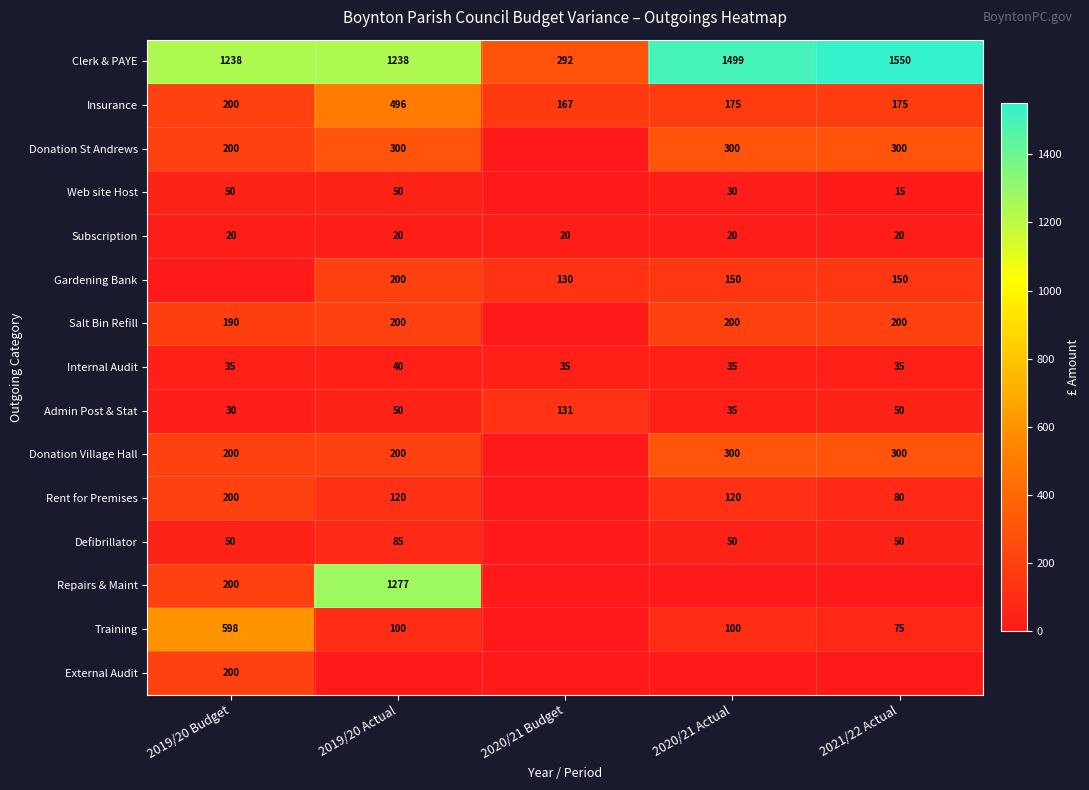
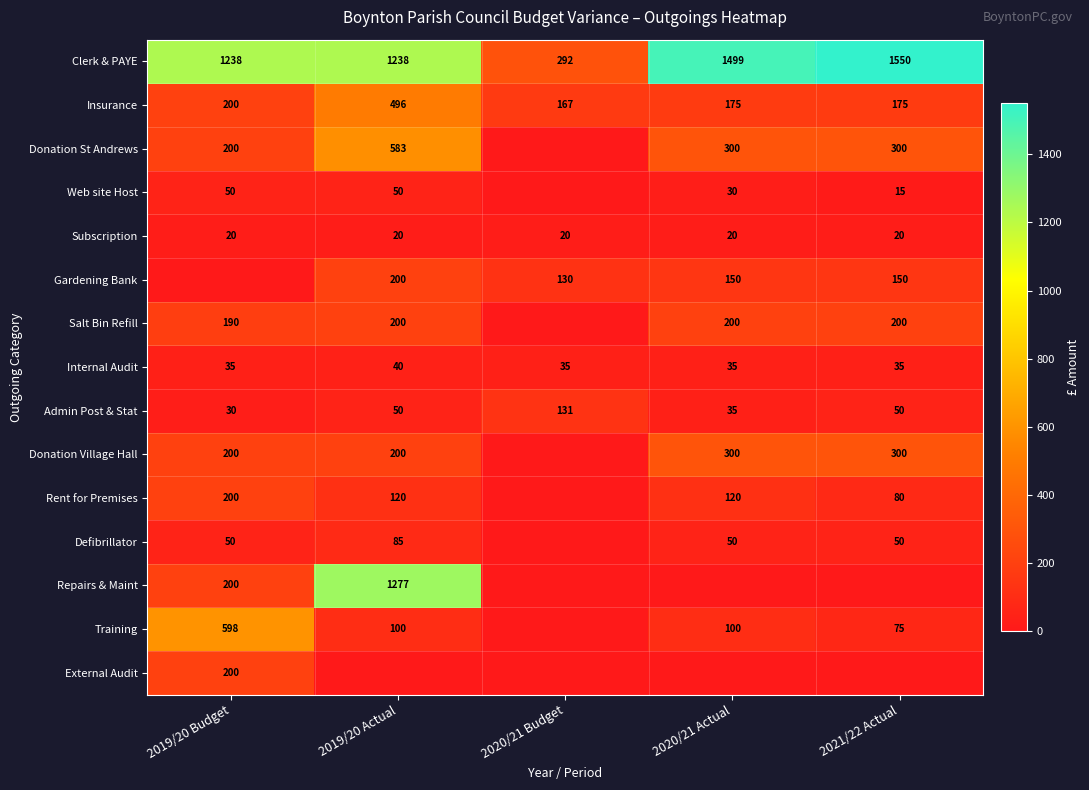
  {
    "Clerk & PAYE": {
      "2019/20 Budget": 1238,
      "2019/20 Actual": 1238,
      "2020/21 Budget": 292,
      "2020/21 Actual": 1499,
      "2021/22 Actual": 1550
    },
    "Insurance": {
      "2019/20 Budget": 200,
      "2019/20 Actual": 496,
      "2020/21 Budget": 167,
      "2020/21 Actual": 175,
      "2021/22 Actual": 175
    },
    "Donation St Andrews": {
      "2019/20 Budget": 200,
-     "2019/20 Actual": 300,
+     "2019/20 Actual": 583,
      "2020/21 Actual": 300,
      "2021/22 Actual": 300
    },
    "Web site Host": {
      "2019/20 Budget": 50,
      "2019/20 Actual": 50,
      "2020/21 Actual": 30,
      "2021/22 Actual": 15
    },
    "Subscription": {
      "2019/20 Budget": 20,
      "2019/20 Actual": 20,
      "2020/21 Budget": 20,
      "2020/21 Actual": 20,
      "2021/22 Actual": 20
    },
    "Gardening Bank": {
      "2019/20 Actual": 200,
      "2020/21 Budget": 130,
      "2020/21 Actual": 150,
      "2021/22 Actual": 150
    },
    "Salt Bin Refill": {
      "2019/20 Budget": 190,
      "2019/20 Actual": 200,
      "2020/21 Actual": 200,
      "2021/22 Actual": 200
    },
    "Internal Audit": {
      "2019/20 Budget": 35,
      "2019/20 Actual": 40,
      "2020/21 Budget": 35,
      "2020/21 Actual": 35,
      "2021/22 Actual": 35
    },
    "Admin Post & Stat": {
      "2019/20 Budget": 30,
      "2019/20 Actual": 50,
      "2020/21 Budget": 131,
      "2020/21 Actual": 35,
      "2021/22 Actual": 50
    },
    "Donation Village Hall": {
      "2019/20 Budget": 200,
      "2019/20 Actual": 200,
      "2020/21 Actual": 300,
      "2021/22 Actual": 300
    },
    "Rent for Premises": {
      "2019/20 Budget": 200,
      "2019/20 Actual": 120,
      "2020/21 Actual": 120,
      "2021/22 Actual": 80
    },
    "Defibrillator": {
      "2019/20 Budget": 50,
      "2019/20 Actual": 85,
      "2020/21 Actual": 50,
      "2021/22 Actual": 50
    },
    "Repairs & Maint": {
      "2019/20 Budget": 200,
      "2019/20 Actual": 1277
    },
    "Training": {
      "2019/20 Budget": 598,
      "2019/20 Actual": 100,
      "2020/21 Actual": 100,
      "2021/22 Actual": 75
    },
    "External Audit": {
      "2019/20 Budget": 200
    }
  }
